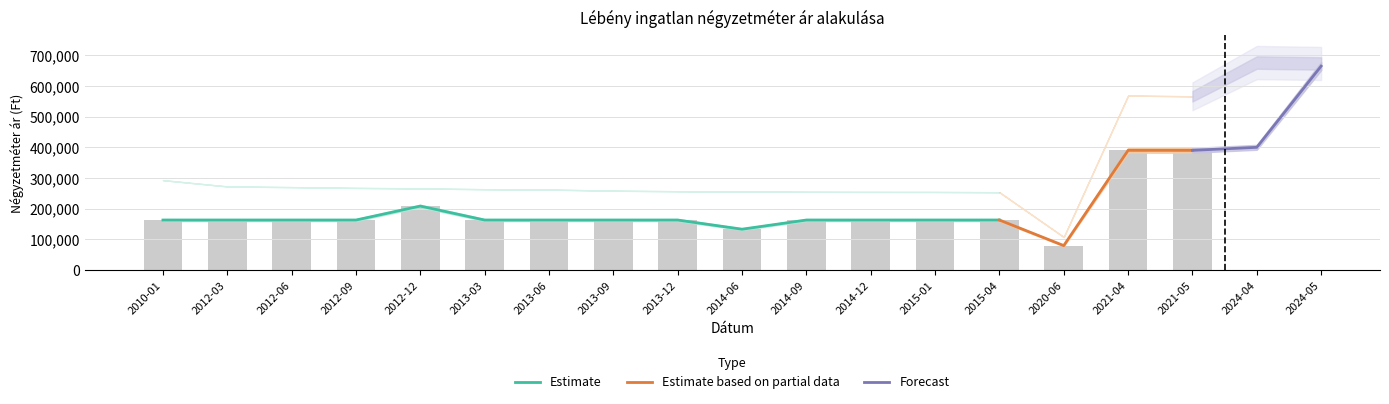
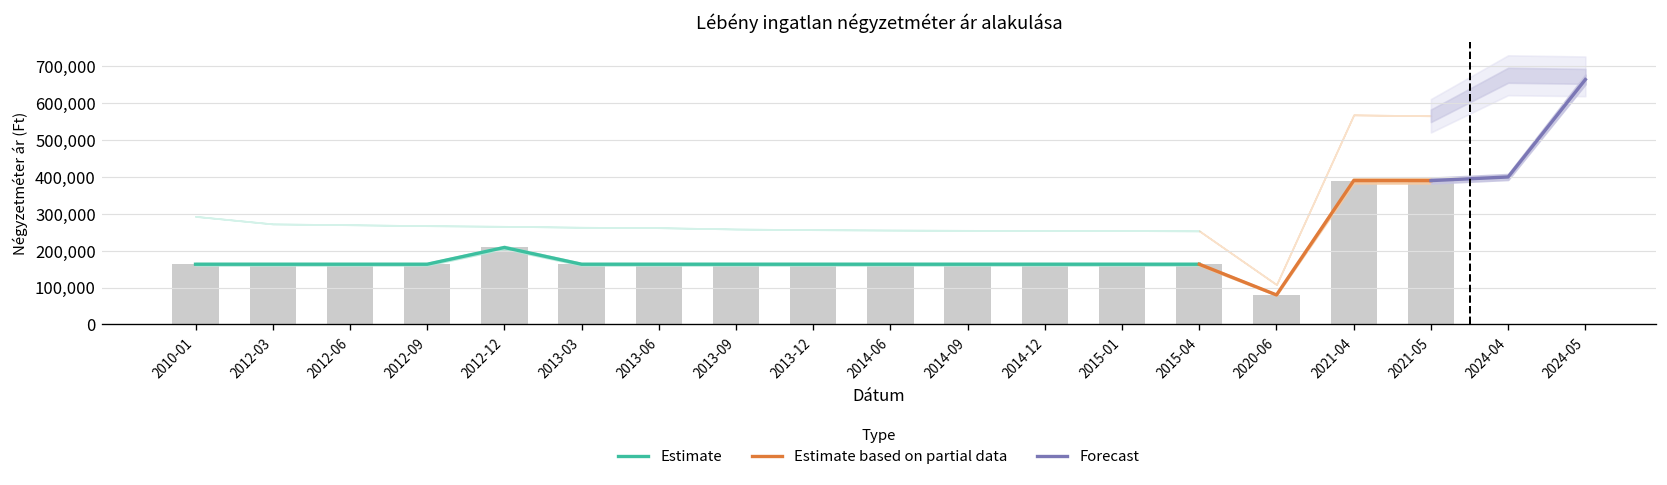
  {
    "Estimate": {
      "2010-01": "160,000",
      "2012-03": "160,000",
      "2012-06": "160,000",
      "2012-09": "160,000",
      "2012-12": "210,000",
      "2013-03": "160,000",
      "2013-06": "160,000",
      "2013-09": "160,000",
      "2013-12": "160,000",
-     "2014-06": "130,000",
+     "2014-06": "160,000",
      "2014-09": "160,000",
      "2014-12": "160,000",
      "2015-01": "160,000",
      "2015-04": "160,000"
    },
    "Estimate based on partial data": {
      "2015-04": "160,000",
      "2020-06": "80,000",
      "2021-04": "390,000",
      "2021-05": "390,000"
    },
    "Forecast": {
      "2024-05": "660,000"
    }
  }
